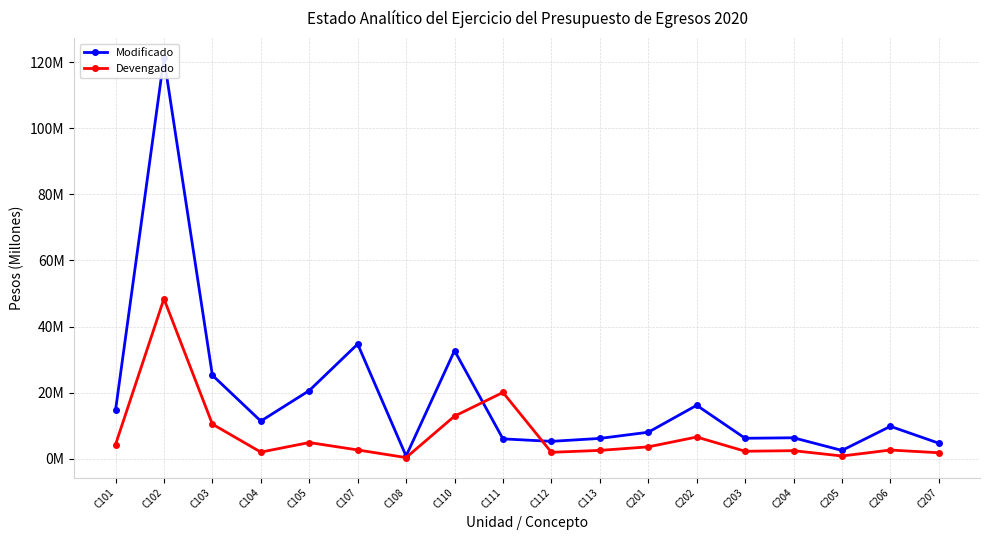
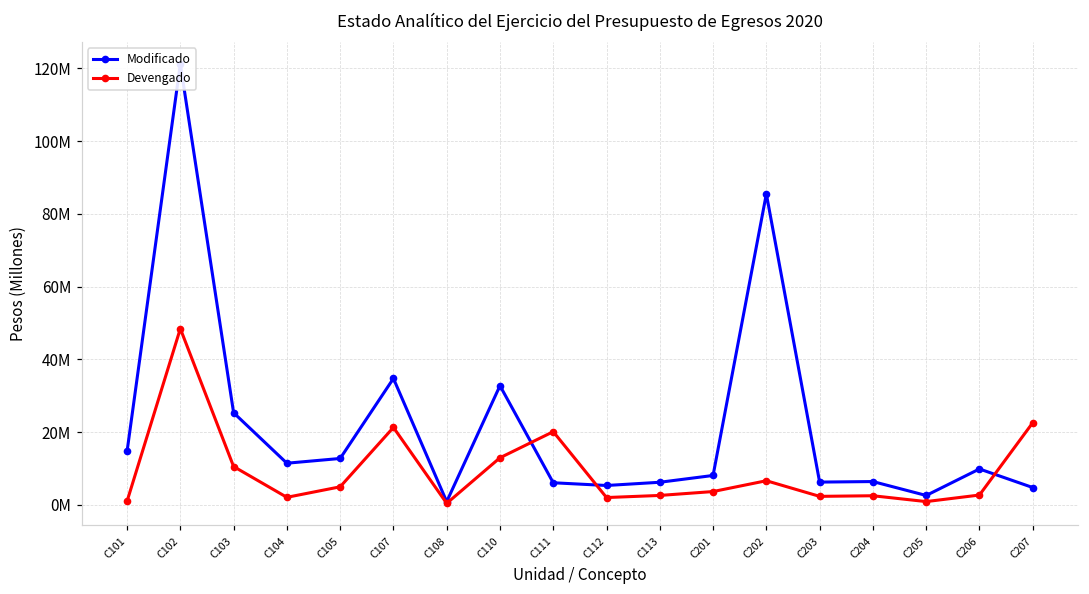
  {
    "Modificado": {
      "C101": 15000000,
      "C103": 25000000,
      "C104": 11000000,
-     "C105": 21000000,
+     "C105": 13000000,
      "C107": 35000000,
      "C110": 33000000,
      "C111": 6000000,
      "C112": 5000000,
      "C113": 6000000,
      "C201": 8000000,
-     "C202": 16000000,
+     "C202": 85000000,
      "C203": 6000000,
      "C204": 6000000,
      "C205": 3000000,
      "C206": 10000000,
      "C207": 5000000
    },
    "Devengado": {
-     "C101": 4000000,
+     "C101": 1000000,
      "C102": 48000000,
      "C103": 11000000,
      "C104": 2000000,
      "C105": 5000000,
-     "C107": 3000000,
+     "C107": 21000000,
      "C110": 13000000,
      "C111": 20000000,
      "C112": 2000000,
      "C113": 3000000,
      "C201": 4000000,
      "C202": 7000000,
      "C203": 2000000,
      "C204": 2000000,
      "C205": 1000000,
      "C206": 3000000,
-     "C207": 2000000
+     "C207": 23000000
    }
  }
